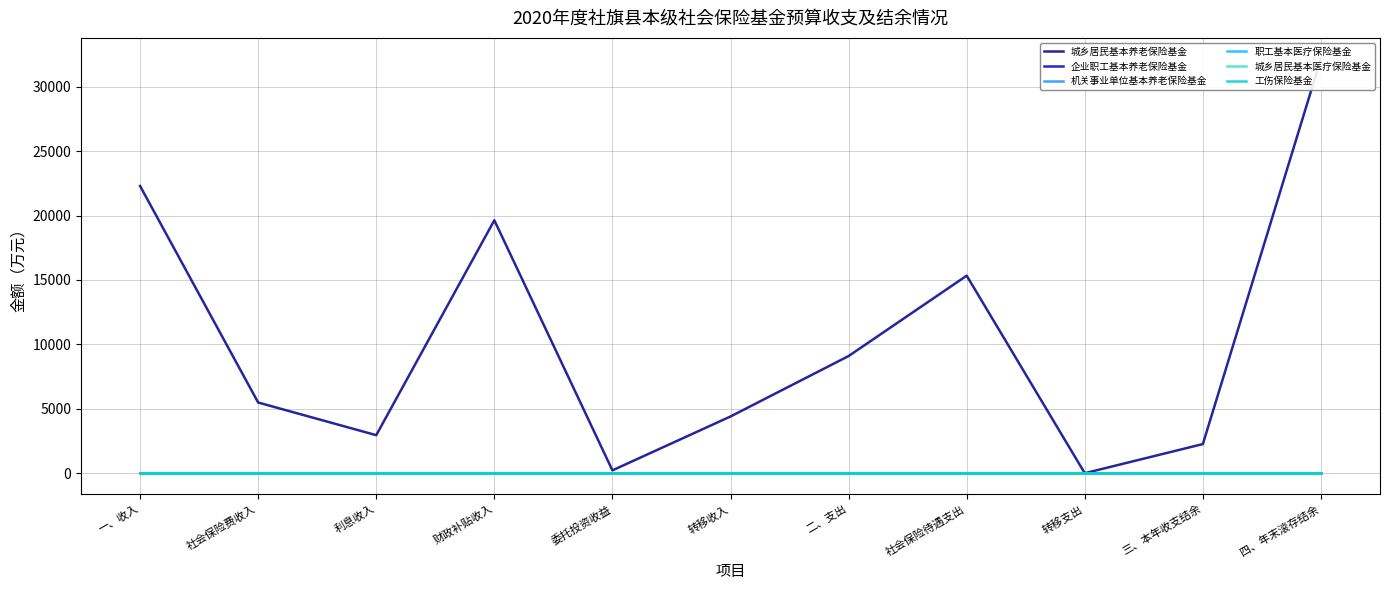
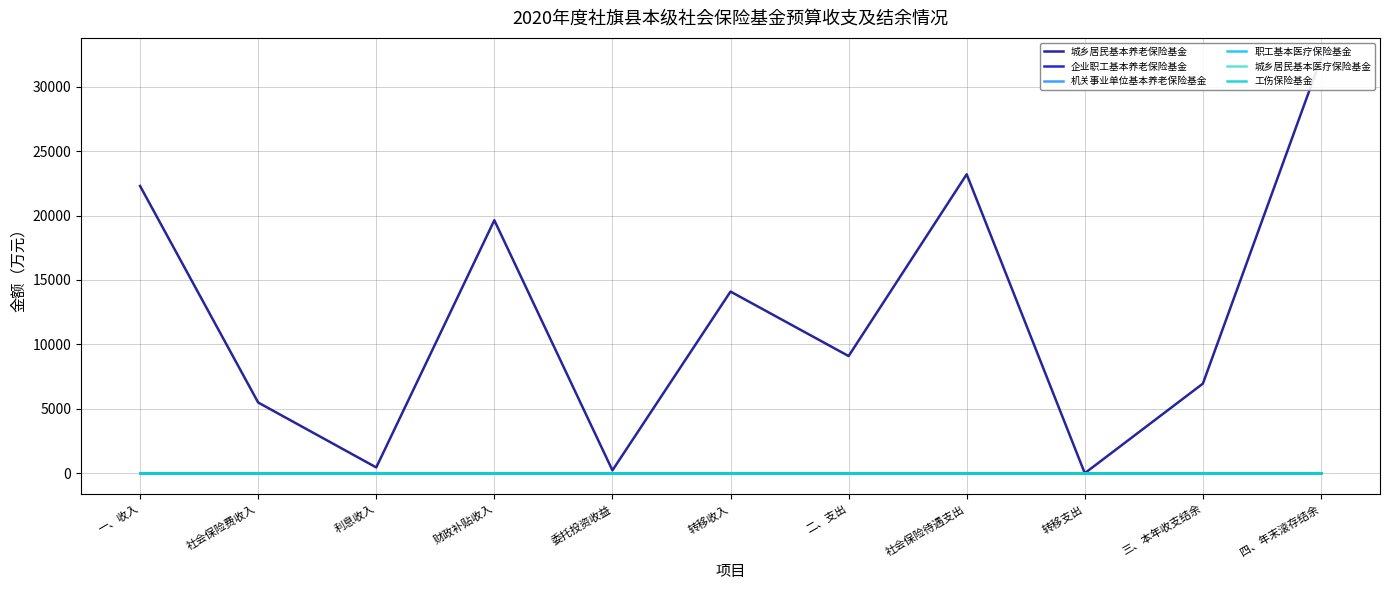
  {
    "城乡居民基本养老保险基金": {
      "一、收入": 22300,
      "社会保险费收入": 5500,
-     "利息收入": 3000,
+     "利息收入": 500,
      "财政补贴收入": 19600,
      "委托投资收益": 200,
-     "转移收入": 4400,
+     "转移收入": 14100,
      "二、支出": 9100,
-     "社会保险待遇支出": 15300,
-     "三、本年收支结余": 2300
+     "社会保险待遇支出": 23200,
+     "三、本年收支结余": 7000
    },
    "工伤保险基金": {
      "一、收入": 0,
      "社会保险费收入": 0,
      "利息收入": 0,
      "财政补贴收入": 0,
      "委托投资收益": 0,
      "转移收入": 0,
      "二、支出": 0,
      "社会保险待遇支出": 0,
      "三、本年收支结余": 0,
      "四、年末滚存结余": 0
    }
  }
